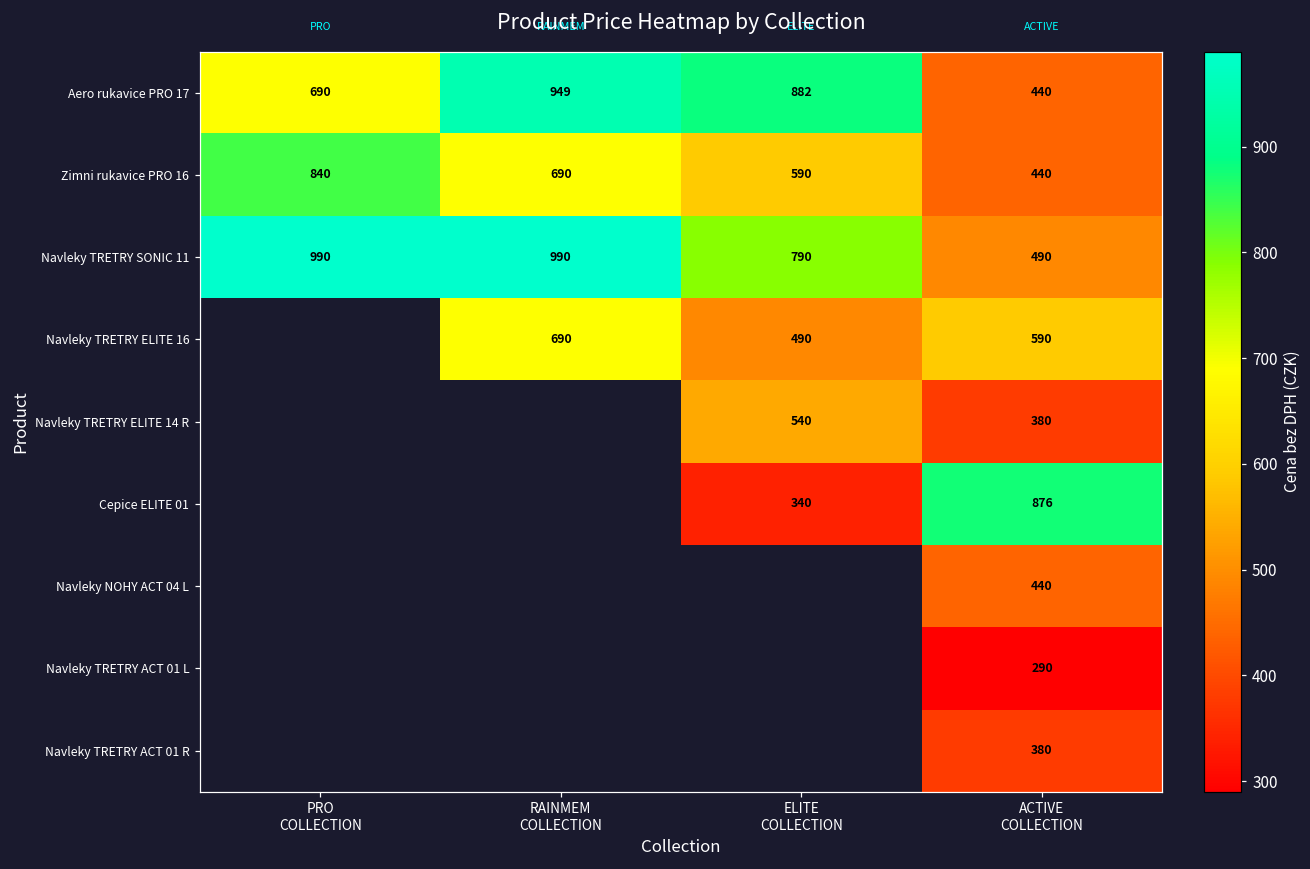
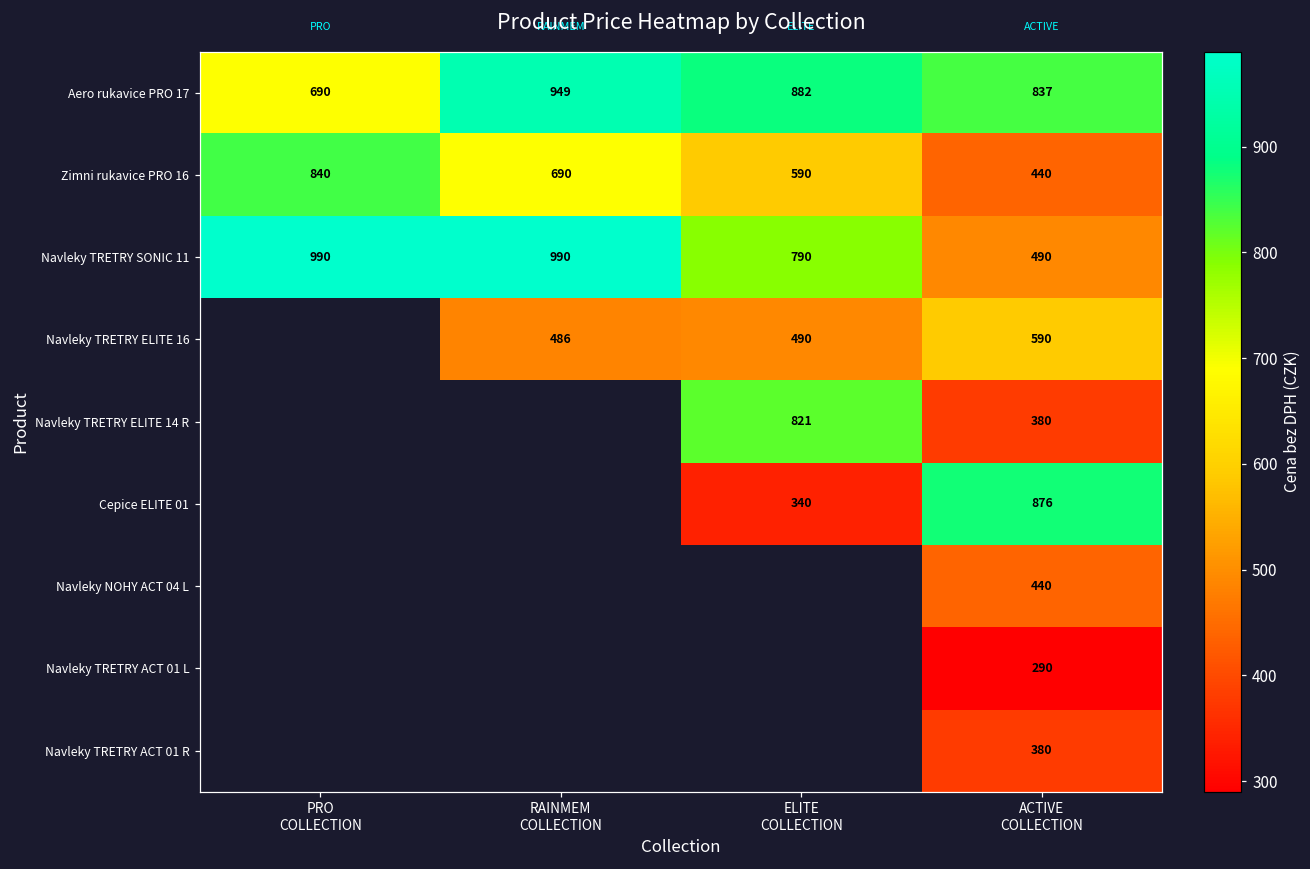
  {
    "Aero rukavice PRO 17": {
      "PRO COLLECTION": 690,
      "RAINMEM COLLECTION": 949,
      "ELITE COLLECTION": 882,
-     "ACTIVE COLLECTION": 440
+     "ACTIVE COLLECTION": 837
    },
    "Zimni rukavice PRO 16": {
      "PRO COLLECTION": 840,
      "RAINMEM COLLECTION": 690,
      "ELITE COLLECTION": 590,
      "ACTIVE COLLECTION": 440
    },
    "Navleky TRETRY SONIC 11": {
      "PRO COLLECTION": 990,
      "RAINMEM COLLECTION": 990,
      "ELITE COLLECTION": 790,
      "ACTIVE COLLECTION": 490
    },
    "Navleky TRETRY ELITE 16": {
-     "RAINMEM COLLECTION": 690,
+     "RAINMEM COLLECTION": 486,
      "ELITE COLLECTION": 490,
      "ACTIVE COLLECTION": 590
    },
    "Navleky TRETRY ELITE 14 R": {
-     "ELITE COLLECTION": 540,
+     "ELITE COLLECTION": 821,
      "ACTIVE COLLECTION": 380
    },
    "Cepice ELITE 01": {
      "ELITE COLLECTION": 340,
      "ACTIVE COLLECTION": 876
    },
    "Navleky NOHY ACT 04 L": {
      "ACTIVE COLLECTION": 440
    },
    "Navleky TRETRY ACT 01 L": {
      "ACTIVE COLLECTION": 290
    },
    "Navleky TRETRY ACT 01 R": {
      "ACTIVE COLLECTION": 380
    }
  }
